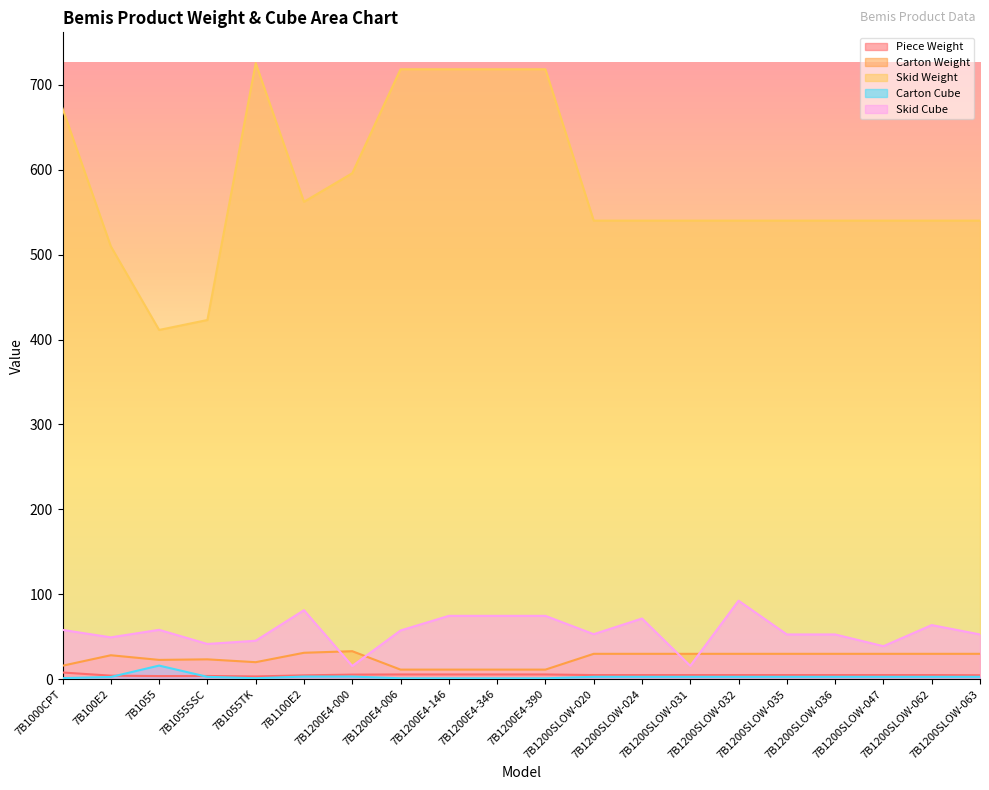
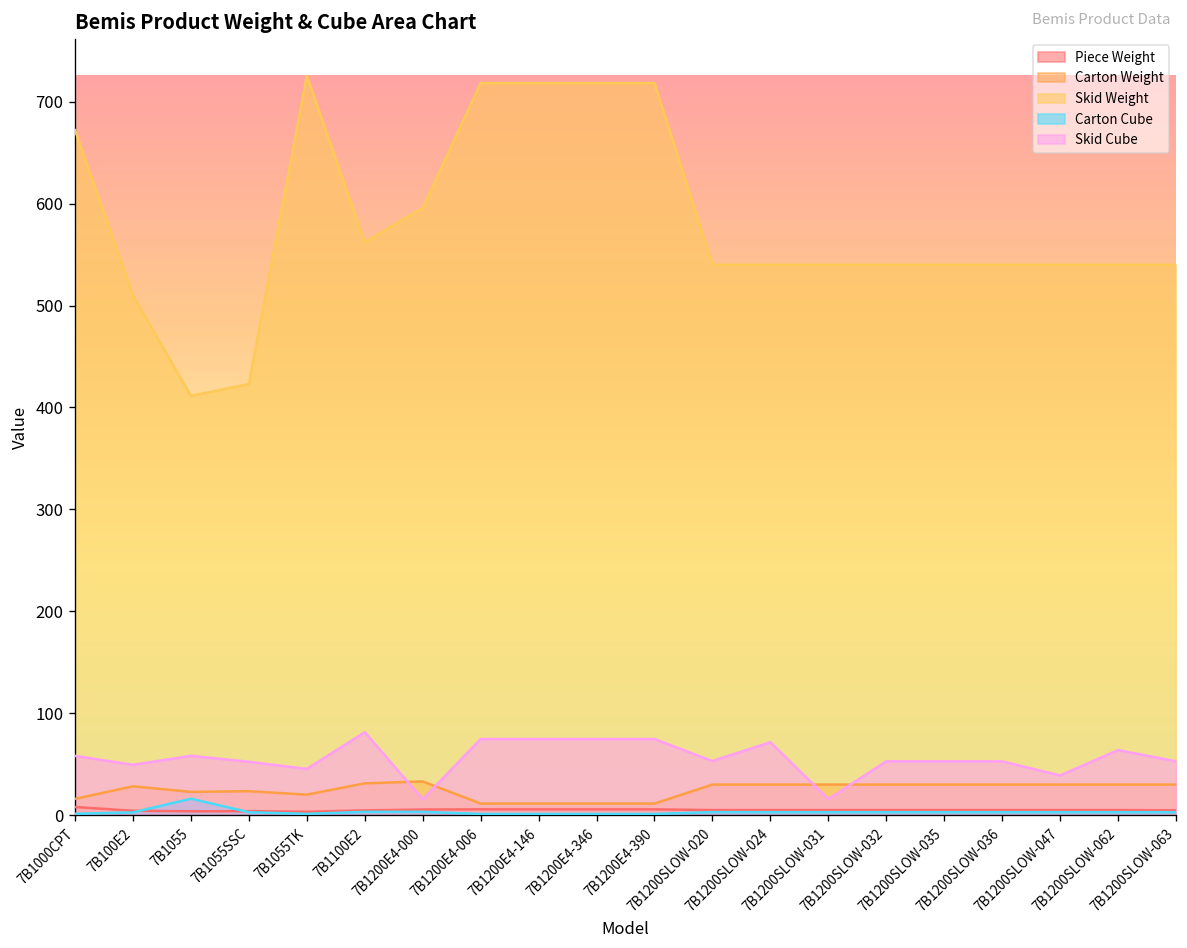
  {
    "Carton Cube": {
      "7B1000CPT": 0,
      "7B1055": 20,
      "7B1200E4-006": 0,
      "7B1200E4-146": 0,
      "7B1200E4-346": 0,
      "7B1200E4-390": 0
    },
    "Skid Cube": {
      "7B1000CPT": 60,
      "7B100E2": 50,
      "7B1055": 60,
-     "7B1055SSC": 40,
+     "7B1055SSC": 50,
      "7B1055TK": 50,
      "7B1100E2": 80,
      "7B1200E4-000": 20,
-     "7B1200E4-006": 60,
+     "7B1200E4-006": 70,
      "7B1200E4-146": 70,
      "7B1200E4-346": 70,
      "7B1200E4-390": 70,
      "7B1200SLOW-020": 50,
      "7B1200SLOW-024": 70,
      "7B1200SLOW-031": 20,
-     "7B1200SLOW-032": 90,
+     "7B1200SLOW-032": 50,
      "7B1200SLOW-035": 50,
      "7B1200SLOW-036": 50,
      "7B1200SLOW-047": 40,
      "7B1200SLOW-062": 60,
      "7B1200SLOW-063": 50
    }
  }
